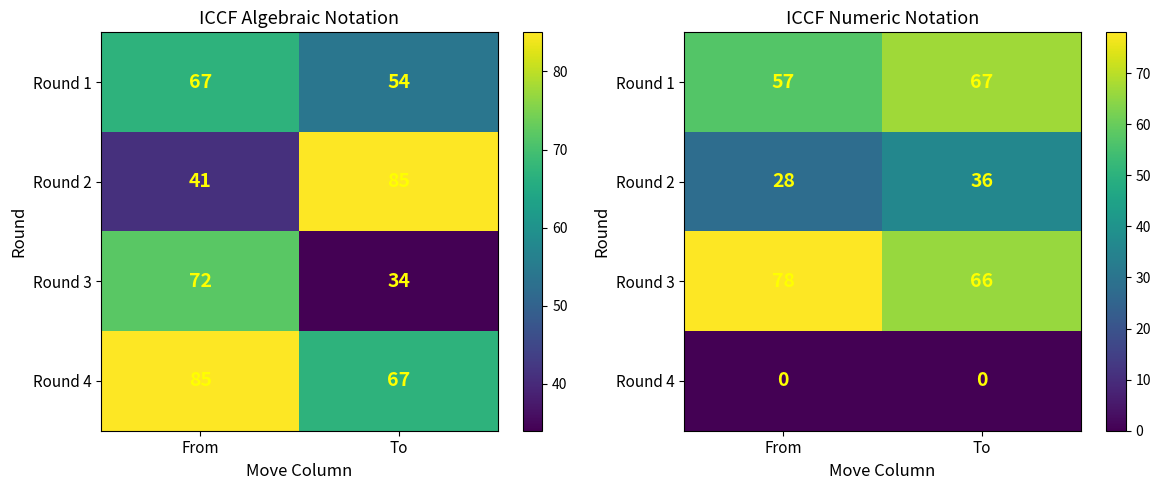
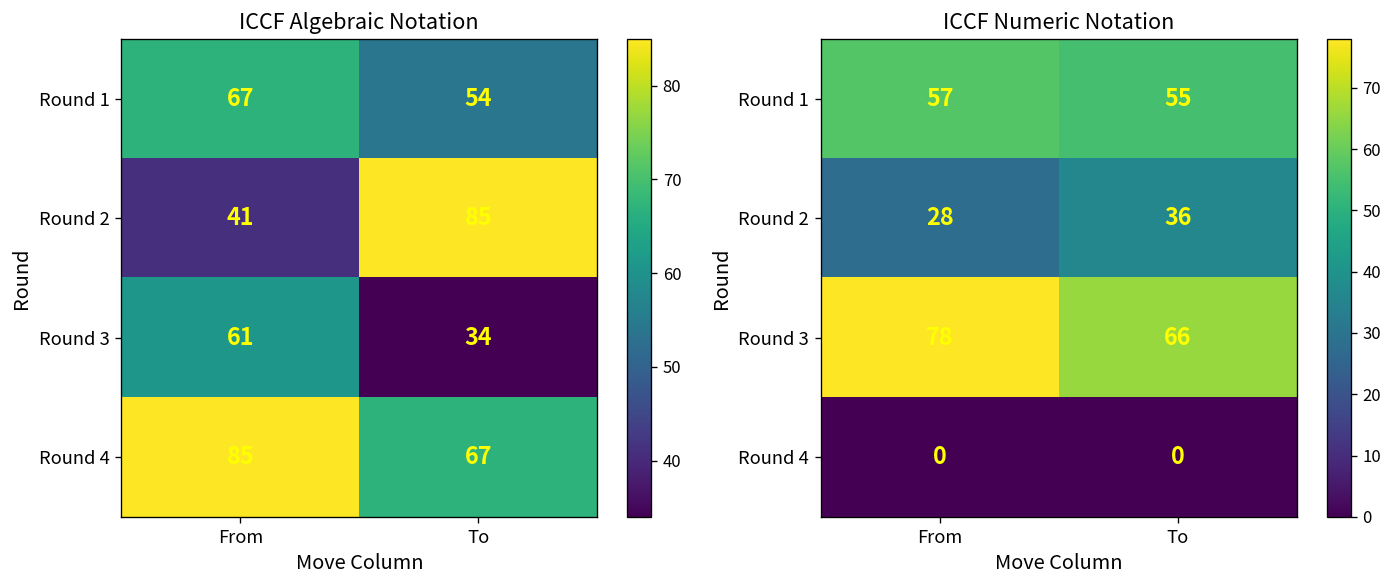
  {
    "ICCF Algebraic Notation": {
      "Round 1": {
        "From": 67,
        "To": 54
      },
      "Round 2": {
        "From": 41
      },
      "Round 3": {
-       "From": 72,
+       "From": 61,
        "To": 34
      },
      "Round 4": {
        "To": 67
      }
    },
    "ICCF Numeric Notation": {
      "Round 1": {
        "From": 57,
-       "To": 67
+       "To": 55
      },
      "Round 2": {
        "From": 28,
        "To": 36
      },
      "Round 3": {
        "To": 66
      },
      "Round 4": {
        "From": 0,
        "To": 0
      }
    }
  }
